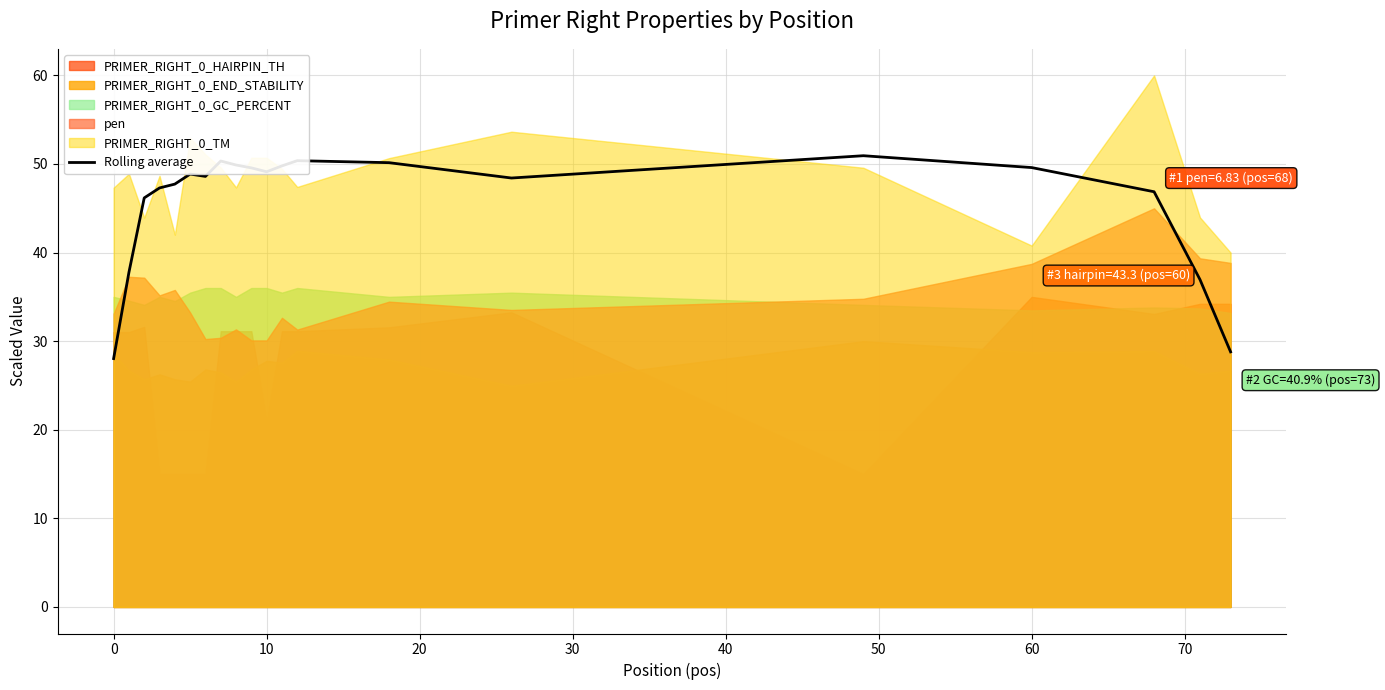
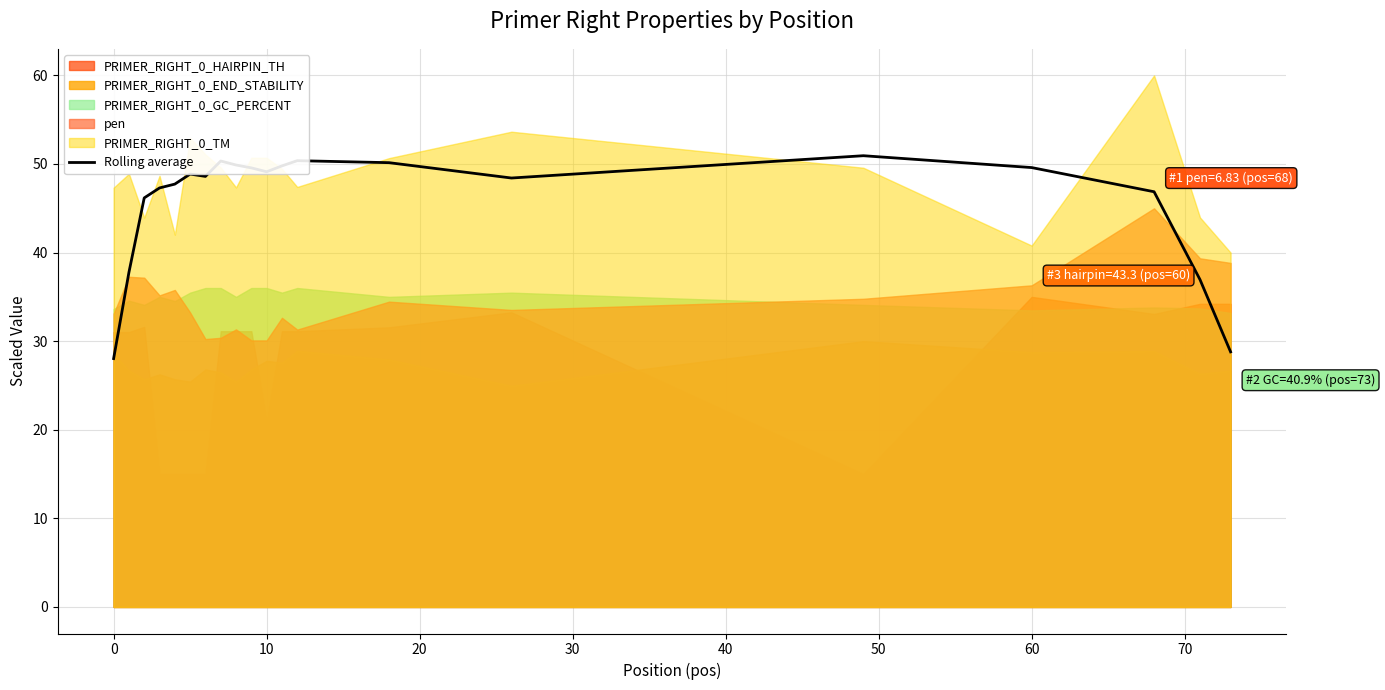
  {
    "Rolling average": {
      "0": 28,
      "60": 50
    },
    "PRIMER_RIGHT_0_HAIRPIN_TH": {
      "0": 31,
      "10": 21,
      "60": 35
    },
    "PRIMER_RIGHT_0_GC_PERCENT": {
-     "0": 35,
+     "0": 34,
      "10": 36,
      "60": 33
    },
    "pen": {
      "0": 33,
      "10": 30,
-     "60": 39
+     "60": 36
    }
  }
